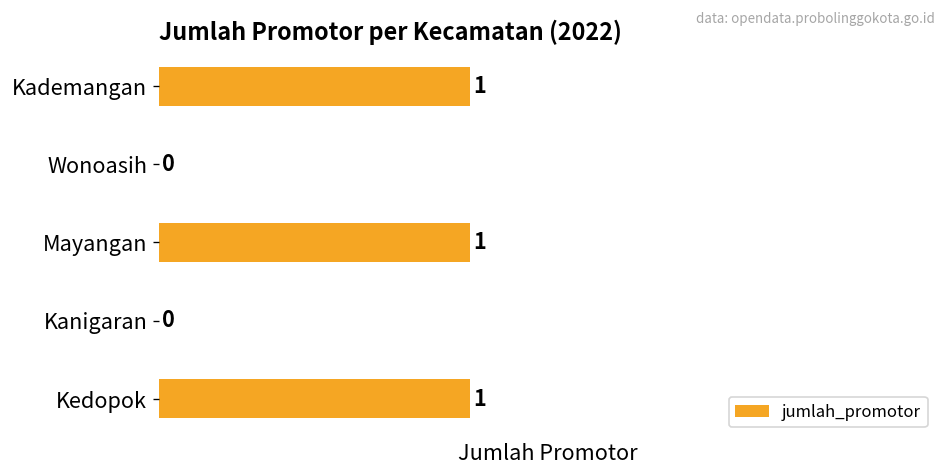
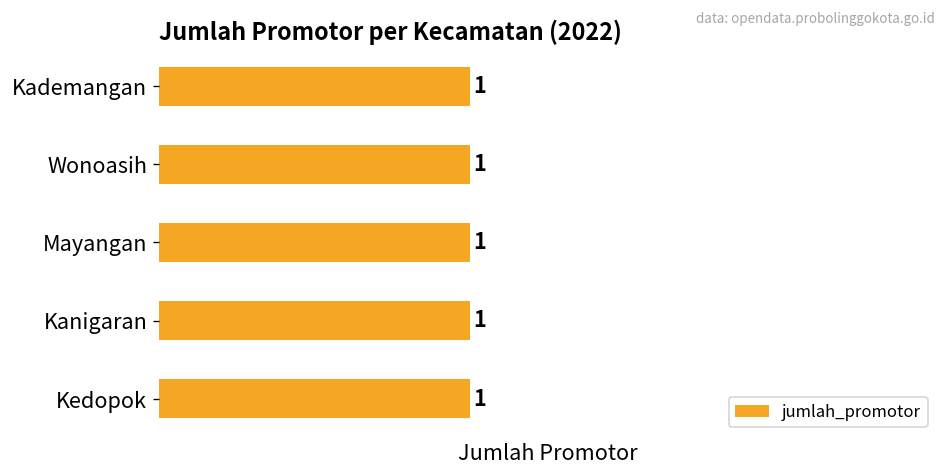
  {
    "Kademangan": 1,
-   "Wonoasih": 0,
+   "Wonoasih": 1,
    "Mayangan": 1,
-   "Kanigaran": 0,
+   "Kanigaran": 1,
    "Kedopok": 1
  }
